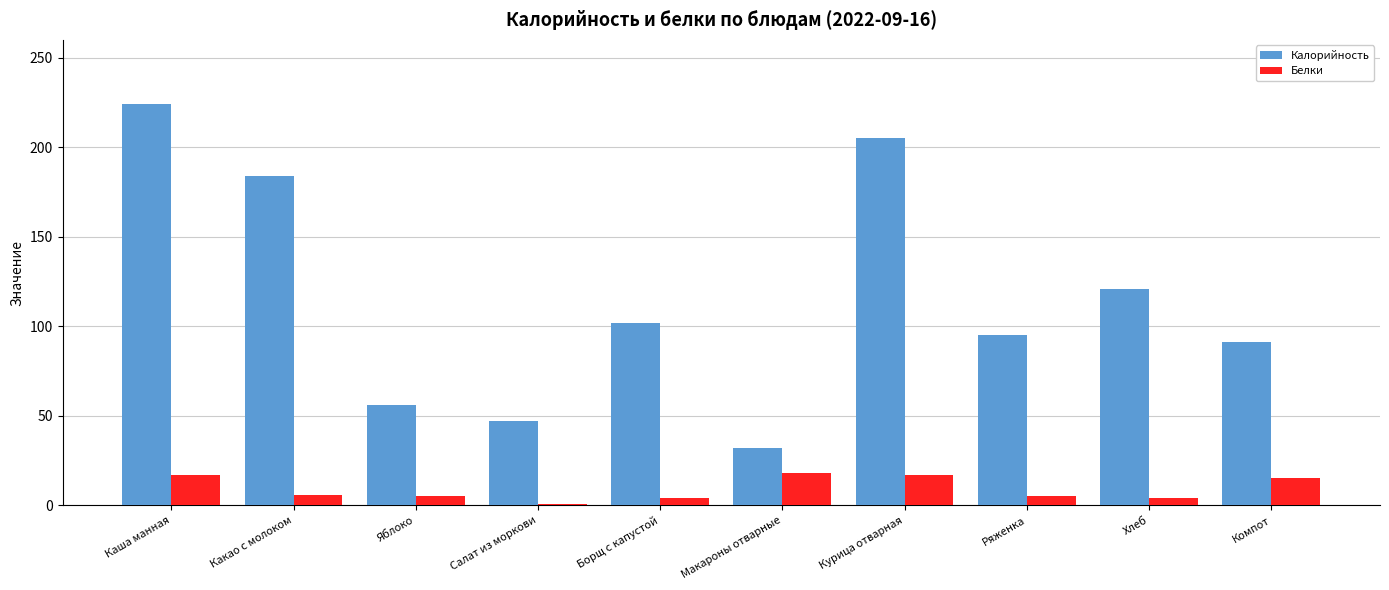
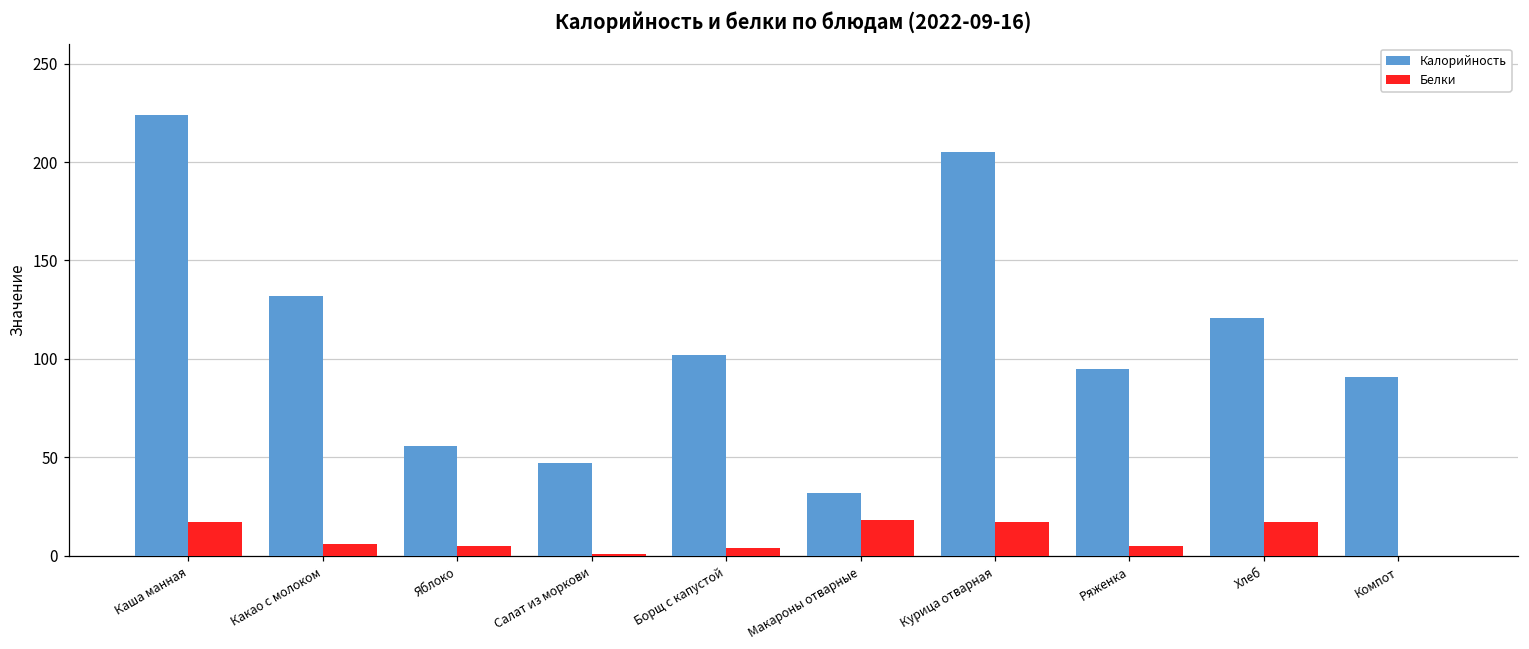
  {
    "Калорийность": {
      "Каша манная": 224,
-     "Какао с молоком": 184,
+     "Какао с молоком": 132,
      "Яблоко": 56,
      "Салат из моркови": 47,
      "Борщ с капустой": 102,
      "Макароны отварные": 32,
      "Курица отварная": 205,
      "Ряженка": 95,
      "Хлеб": 121,
      "Компот": 91
    },
    "Белки": {
      "Каша манная": 17,
      "Какао с молоком": 6,
      "Яблоко": 5,
      "Борщ с капустой": 4,
      "Макароны отварные": 18,
      "Курица отварная": 17,
      "Ряженка": 5,
-     "Хлеб": 4,
-     "Компот": 15
+     "Хлеб": 17,
+     "Компот": 0
    }
  }
